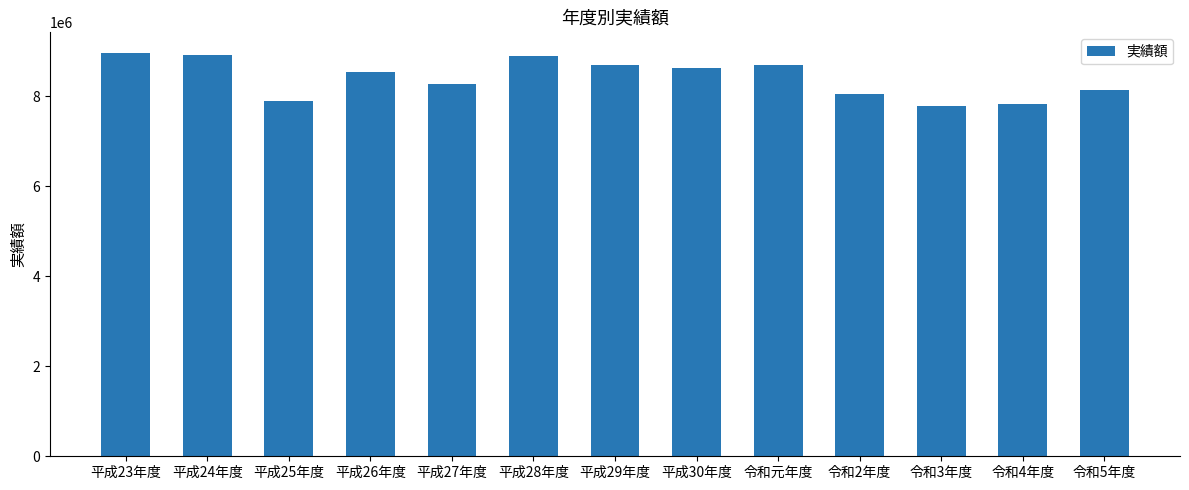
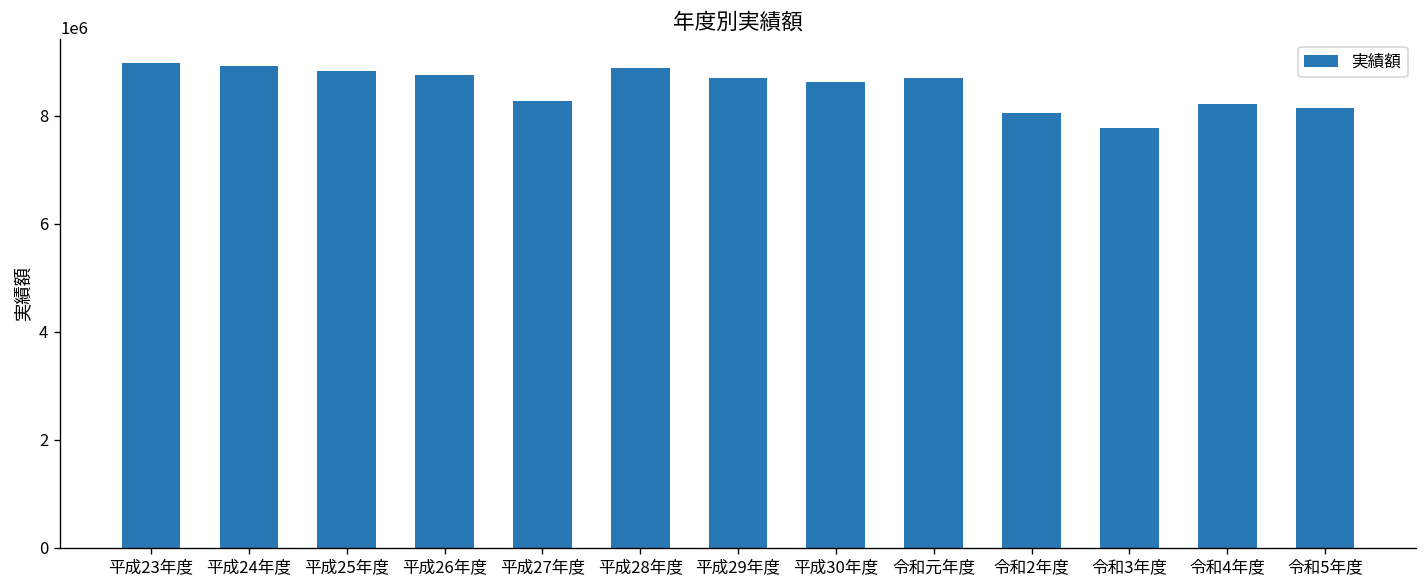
  {
    "平成23年度": 9000000,
    "平成24年度": 8900000,
-   "平成25年度": 7900000,
-   "平成26年度": 8500000,
+   "平成25年度": 8800000,
+   "平成26年度": 8800000,
    "平成27年度": 8300000,
    "平成28年度": 8900000,
    "平成29年度": 8700000,
    "平成30年度": 8600000,
    "令和元年度": 8700000,
    "令和2年度": 8100000,
    "令和3年度": 7800000,
-   "令和4年度": 7800000,
+   "令和4年度": 8200000,
    "令和5年度": 8100000
  }
